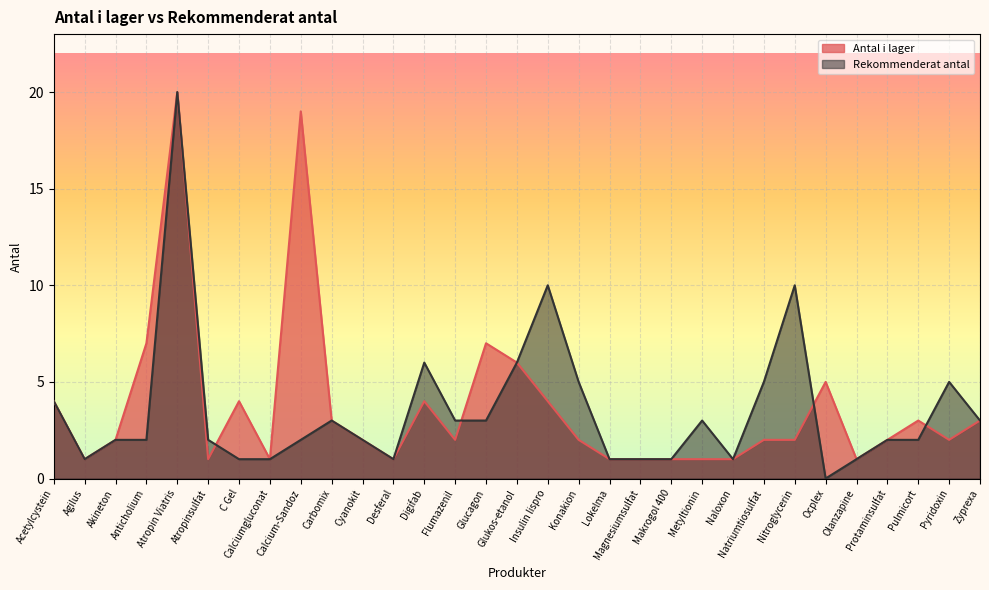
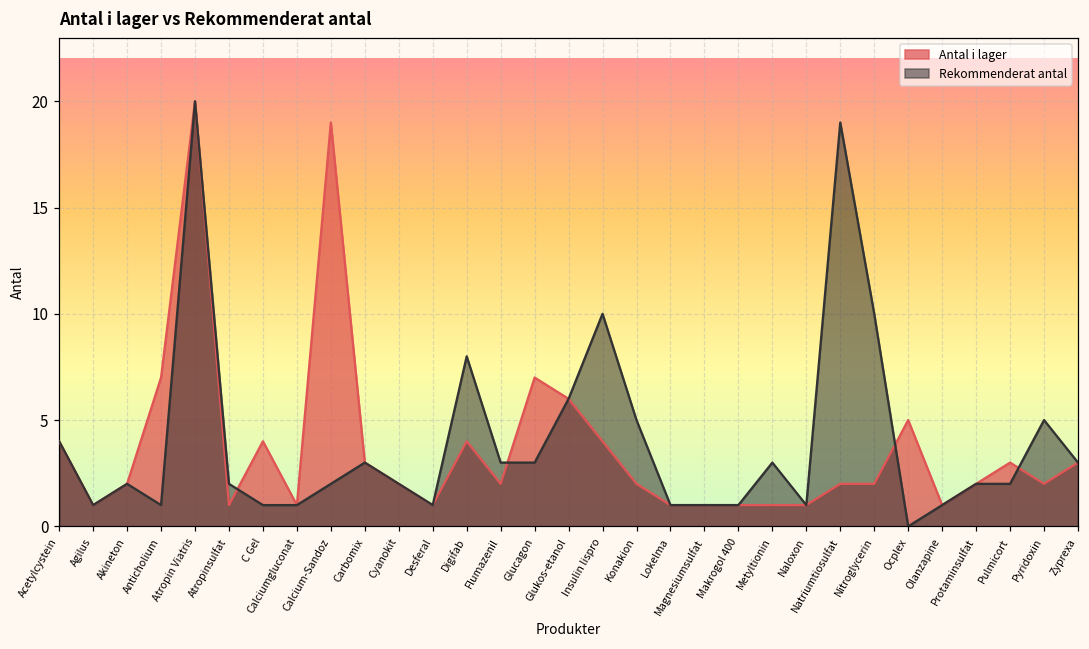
  {
    "Antal i lager": {
      "Anticholium": 7,
      "Atropinsulfat": 1,
      "C Gel": 4,
      "Calcium-Sandoz": 19,
      "Digifab": 4,
      "Flumazenil": 2,
      "Glucagon": 7,
      "Insulin lispro": 4,
      "Konakion": 2,
      "Metyltionin": 1,
      "Natriumtiosulfat": 2,
      "Nitroglycerin": 2,
      "Ocplex": 5,
      "Pulmicort": 3,
      "Pyridoxin": 2
    },
    "Rekommenderat antal": {
-     "Anticholium": 2,
+     "Anticholium": 1,
      "Atropinsulfat": 2,
      "C Gel": 1,
      "Calcium-Sandoz": 2,
-     "Digifab": 6,
+     "Digifab": 8,
      "Flumazenil": 3,
      "Glucagon": 3,
      "Insulin lispro": 10,
      "Konakion": 5,
      "Metyltionin": 3,
-     "Natriumtiosulfat": 5,
+     "Natriumtiosulfat": 19,
      "Nitroglycerin": 10,
      "Ocplex": 0,
      "Pulmicort": 2,
      "Pyridoxin": 5
    }
  }
